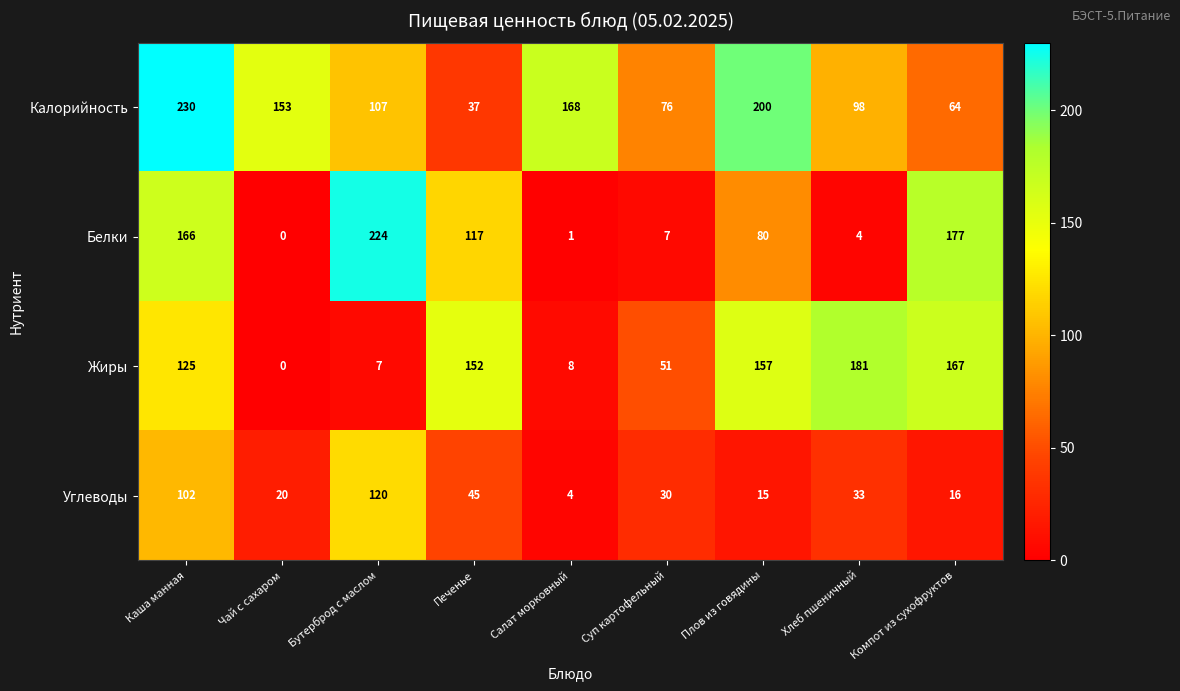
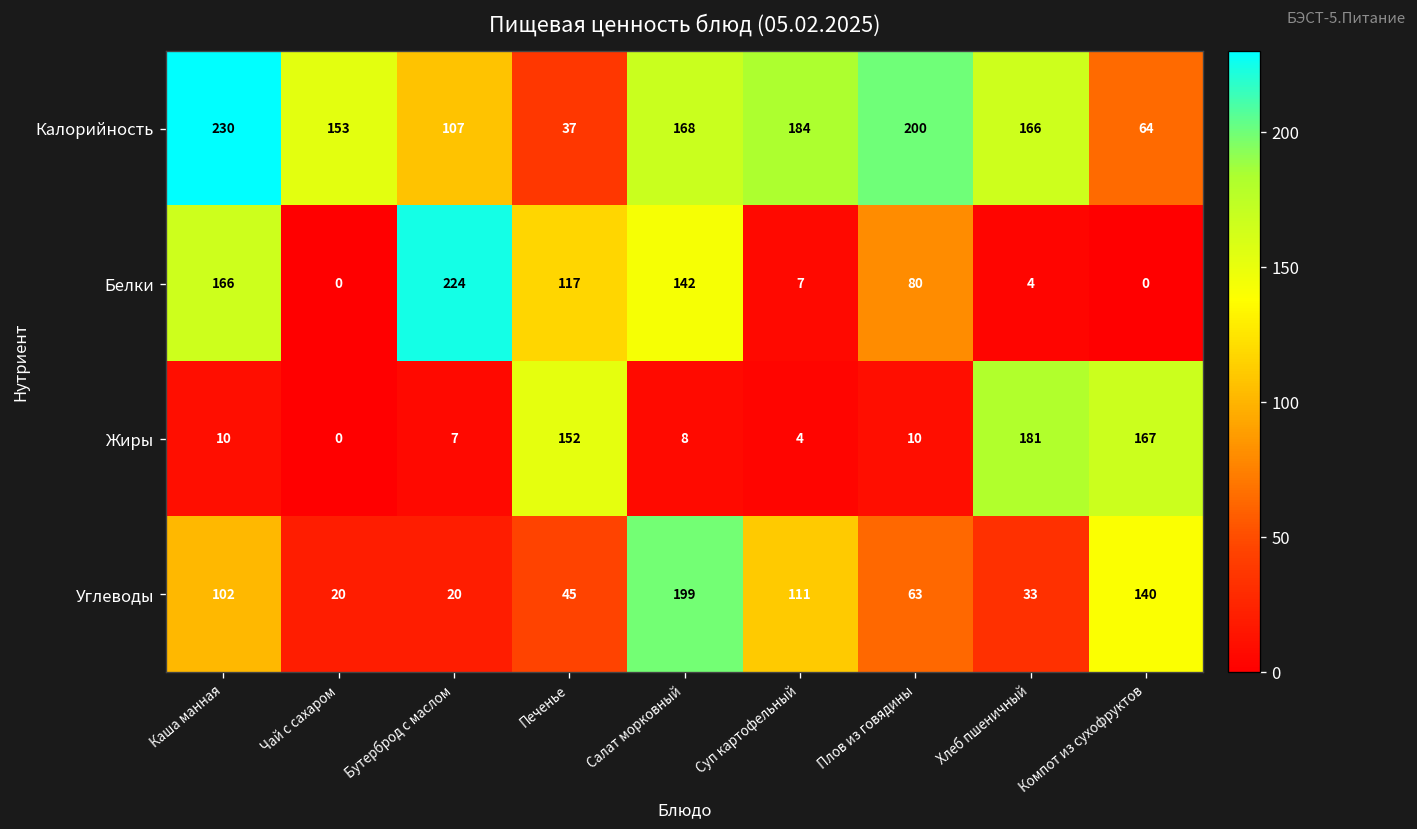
  {
    "Калорийность": {
      "Каша манная": 230,
      "Чай с сахаром": 153,
      "Бутерброд с маслом": 107,
      "Печенье": 37,
      "Салат морковный": 168,
-     "Суп картофельный": 76,
+     "Суп картофельный": 184,
      "Плов из говядины": 200,
-     "Хлеб пшеничный": 98,
+     "Хлеб пшеничный": 166,
      "Компот из сухофруктов": 64
    },
    "Белки": {
      "Каша манная": 166,
      "Чай с сахаром": 0,
      "Бутерброд с маслом": 224,
      "Печенье": 117,
-     "Салат морковный": 1,
+     "Салат морковный": 142,
      "Суп картофельный": 7,
      "Плов из говядины": 80,
      "Хлеб пшеничный": 4,
-     "Компот из сухофруктов": 177
+     "Компот из сухофруктов": 0
    },
    "Жиры": {
-     "Каша манная": 125,
+     "Каша манная": 10,
      "Чай с сахаром": 0,
      "Бутерброд с маслом": 7,
      "Печенье": 152,
      "Салат морковный": 8,
-     "Суп картофельный": 51,
-     "Плов из говядины": 157,
+     "Суп картофельный": 4,
+     "Плов из говядины": 10,
      "Хлеб пшеничный": 181,
      "Компот из сухофруктов": 167
    },
    "Углеводы": {
      "Каша манная": 102,
      "Чай с сахаром": 20,
-     "Бутерброд с маслом": 120,
+     "Бутерброд с маслом": 20,
      "Печенье": 45,
-     "Салат морковный": 4,
-     "Суп картофельный": 30,
-     "Плов из говядины": 15,
+     "Салат морковный": 199,
+     "Суп картофельный": 111,
+     "Плов из говядины": 63,
      "Хлеб пшеничный": 33,
-     "Компот из сухофруктов": 16
+     "Компот из сухофруктов": 140
    }
  }
